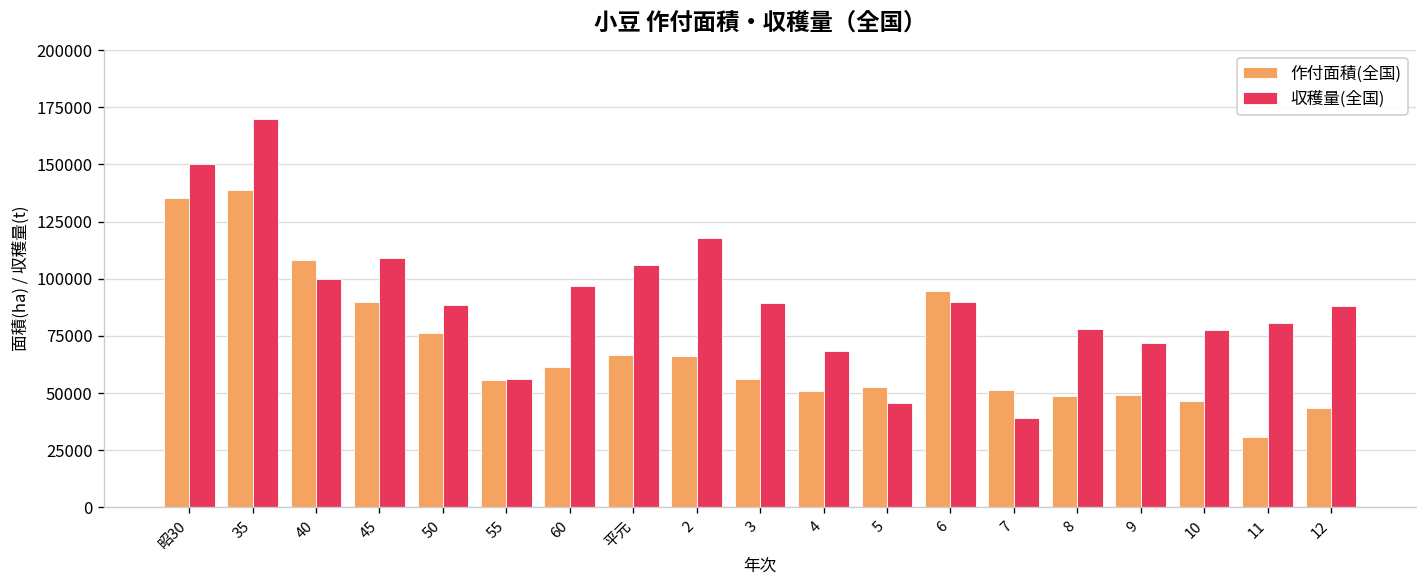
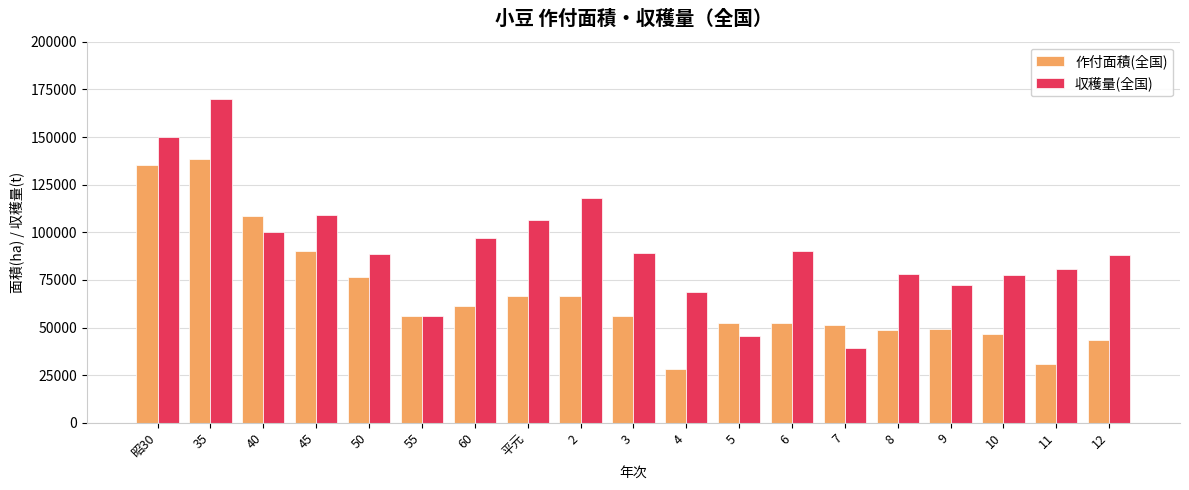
  {
    "作付面積(全国)": {
      "昭30": 135000,
      "35": 139000,
      "40": 108000,
      "45": 90000,
      "50": 76000,
      "55": 56000,
      "60": 61000,
      "平元": 67000,
      "2": 66000,
      "3": 56000,
-     "4": 51000,
+     "4": 28000,
      "5": 53000,
-     "6": 94000,
+     "6": 53000,
      "7": 51000,
      "8": 49000,
      "9": 49000,
      "10": 47000,
      "11": 31000,
      "12": 44000
    },
    "収穫量(全国)": {
      "昭30": 150000,
      "35": 170000,
      "40": 100000,
      "45": 109000,
      "50": 88000,
      "55": 56000,
      "60": 97000,
      "平元": 106000,
      "2": 118000,
      "3": 89000,
      "4": 69000,
      "5": 46000,
      "6": 90000,
      "7": 39000,
      "8": 78000,
      "9": 72000,
      "10": 78000,
      "11": 81000,
      "12": 88000
    }
  }
